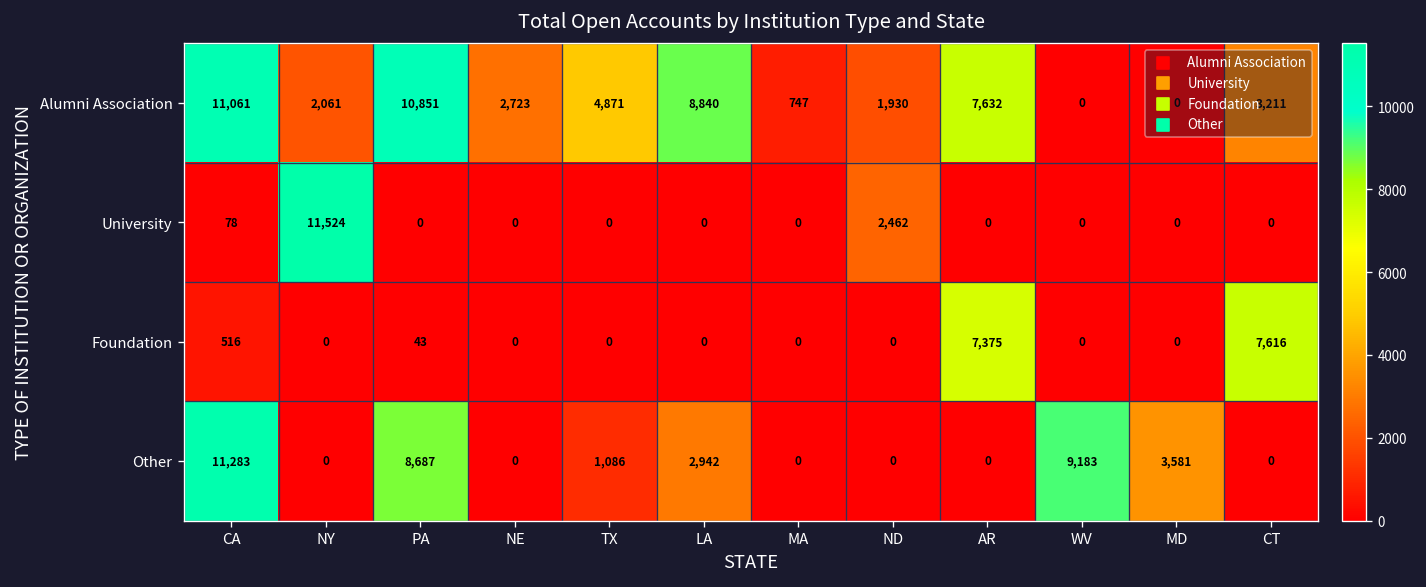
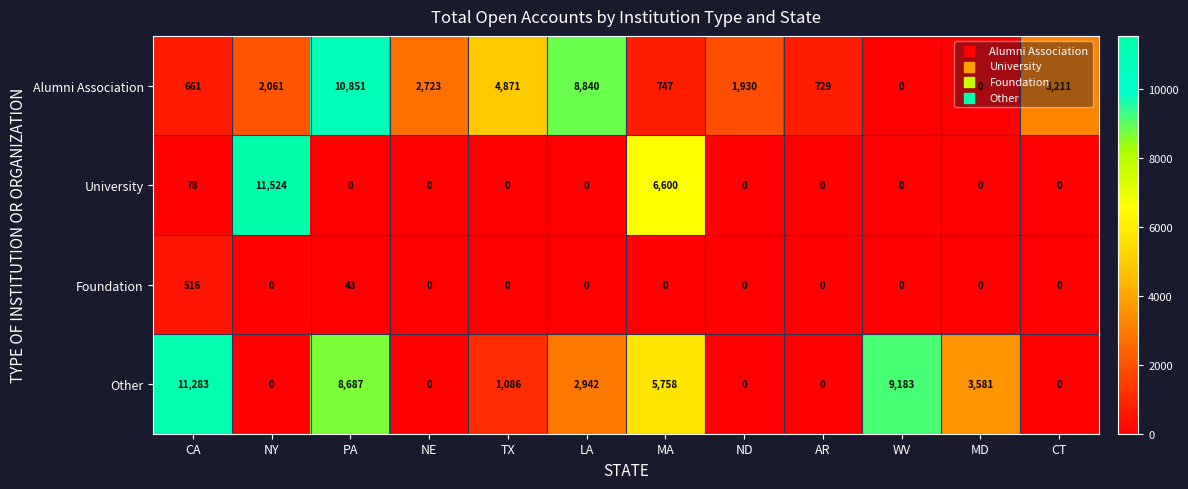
  {
    "Alumni Association": {
-     "CA": "11,061",
+     "CA": "661",
      "NY": "2,061",
      "PA": "10,851",
      "NE": "2,723",
      "TX": "4,871",
      "LA": "8,840",
      "MA": "747",
      "ND": "1,930",
-     "AR": "7,632",
+     "AR": "729",
      "WV": "0"
    },
    "University": {
      "CA": "78",
      "NY": "11,524",
      "PA": "0",
      "NE": "0",
      "TX": "0",
      "LA": "0",
-     "MA": "0",
-     "ND": "2,462",
+     "MA": "6,600",
+     "ND": "0",
      "AR": "0",
      "WV": "0",
      "MD": "0",
      "CT": "0"
    },
    "Foundation": {
      "CA": "516",
      "NY": "0",
      "PA": "43",
      "NE": "0",
      "TX": "0",
      "LA": "0",
      "MA": "0",
      "ND": "0",
-     "AR": "7,375",
+     "AR": "0",
      "WV": "0",
      "MD": "0",
-     "CT": "7,616"
+     "CT": "0"
    },
    "Other": {
      "CA": "11,283",
      "NY": "0",
      "PA": "8,687",
      "NE": "0",
      "TX": "1,086",
      "LA": "2,942",
-     "MA": "0",
+     "MA": "5,758",
      "ND": "0",
      "AR": "0",
      "WV": "9,183",
      "MD": "3,581",
      "CT": "0"
    }
  }
